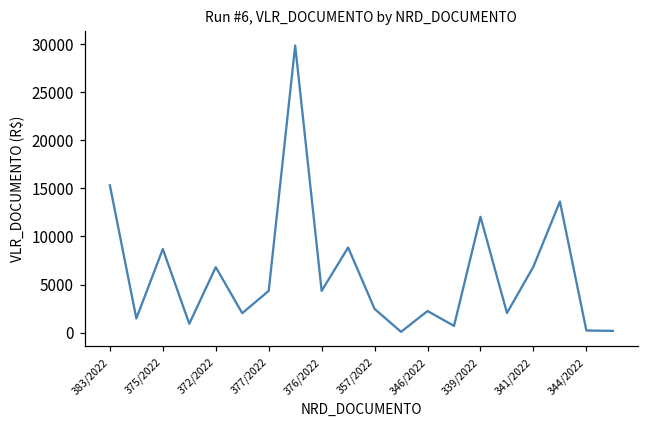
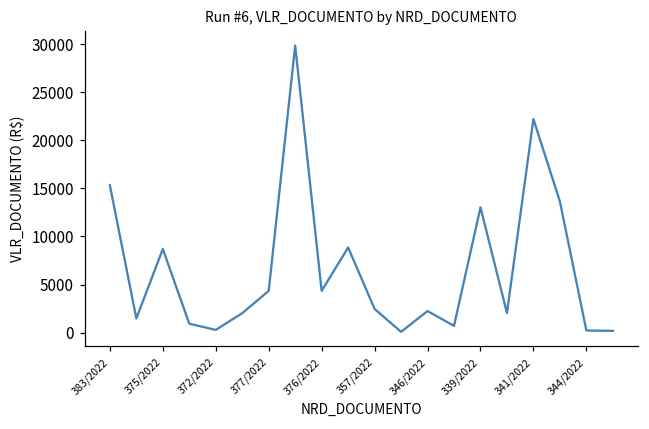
  {
    "383/2022": 15000,
    "375/2022": 9000,
-   "372/2022": 7000,
+   "372/2022": 0,
    "377/2022": 4000,
    "376/2022": 4000,
    "357/2022": 2000,
    "346/2022": 2000,
-   "339/2022": 12000,
-   "341/2022": 7000,
+   "339/2022": 13000,
+   "341/2022": 22000,
    "344/2022": 0
  }
